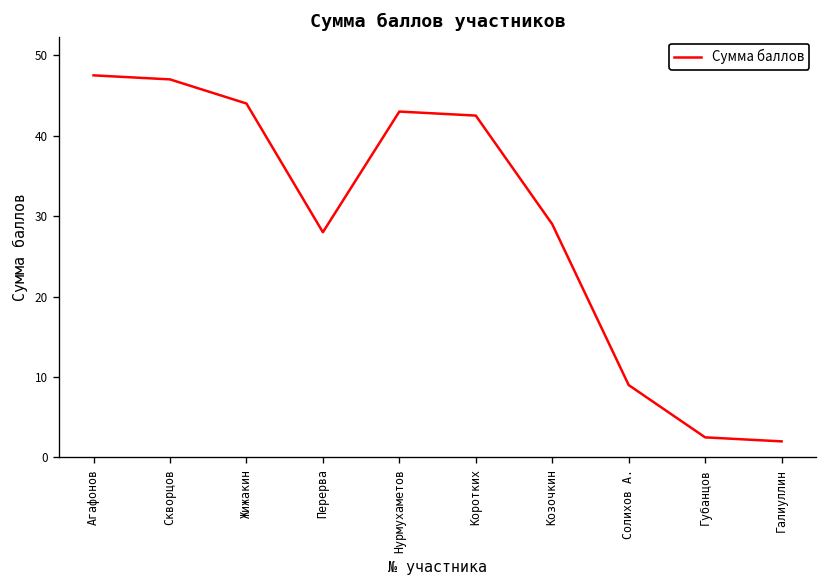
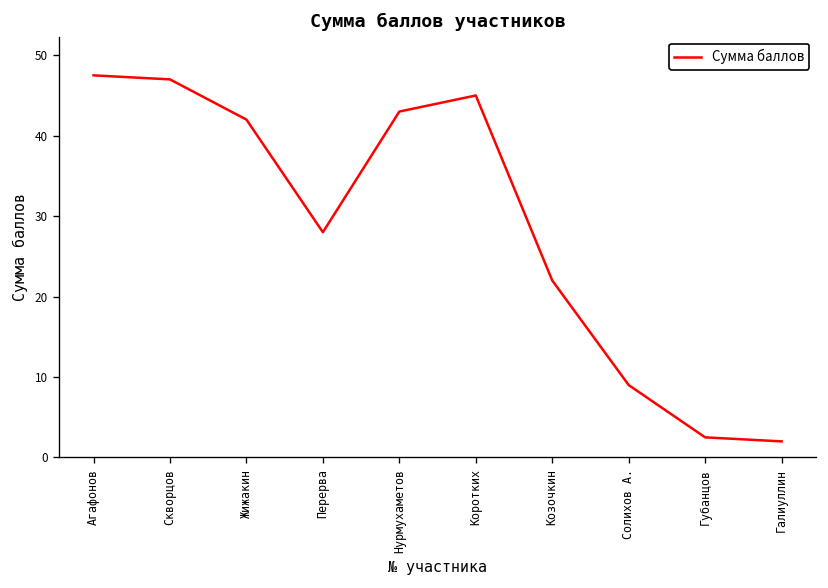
  {
    "Агафонов": 48,
    "Скворцов": 47,
-   "Жижакин": 44,
+   "Жижакин": 42,
    "Перерва": 28,
    "Нурмухаметов": 43,
-   "Коротких": 43,
-   "Козочкин": 29,
+   "Коротких": 45,
+   "Козочкин": 22,
    "Солихов А.": 9,
    "Губанцов": 3,
    "Галиуллин": 2
  }
